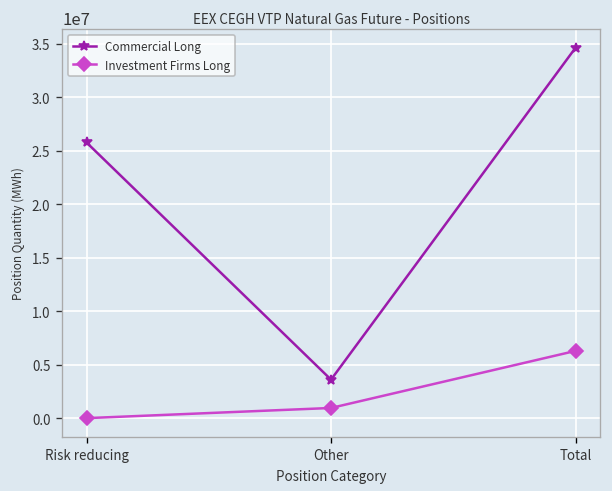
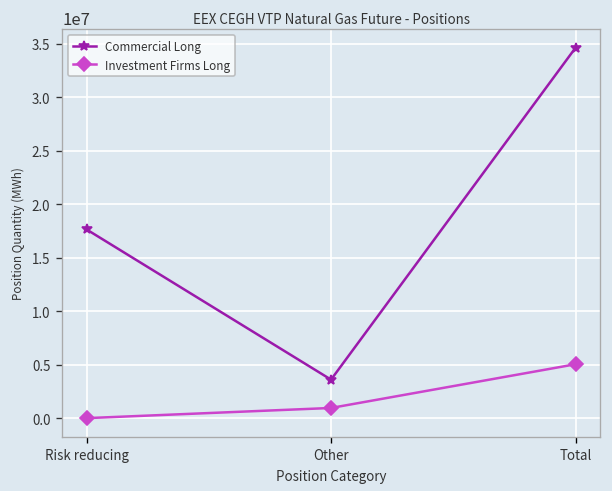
  {
    "Commercial Long": {
-     "Risk reducing": 26000000,
+     "Risk reducing": 18000000,
      "Other": 4000000,
      "Total": 35000000
    },
    "Investment Firms Long": {
      "Risk reducing": 0,
      "Other": 1000000,
-     "Total": 6000000
+     "Total": 5000000
    }
  }
